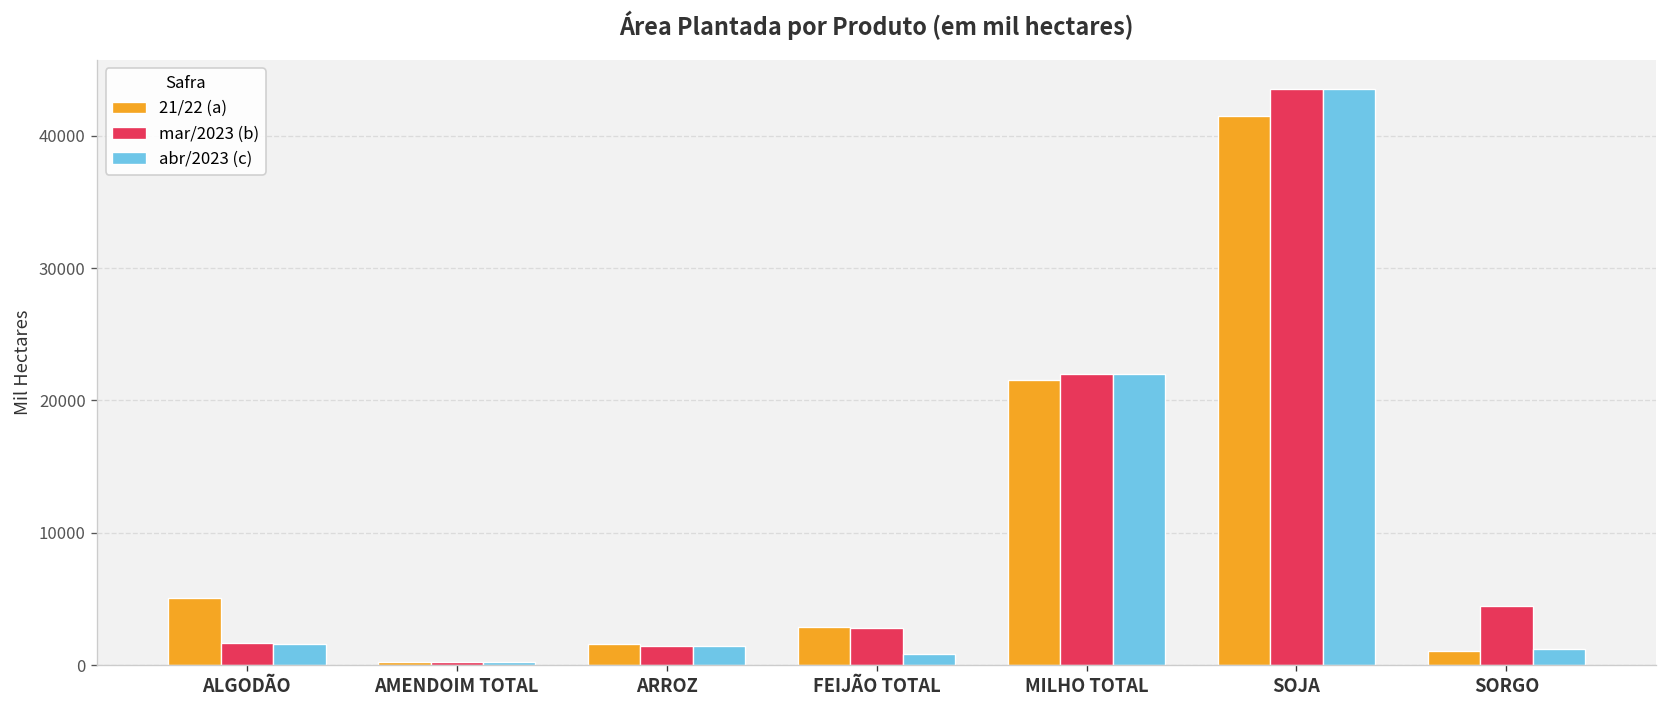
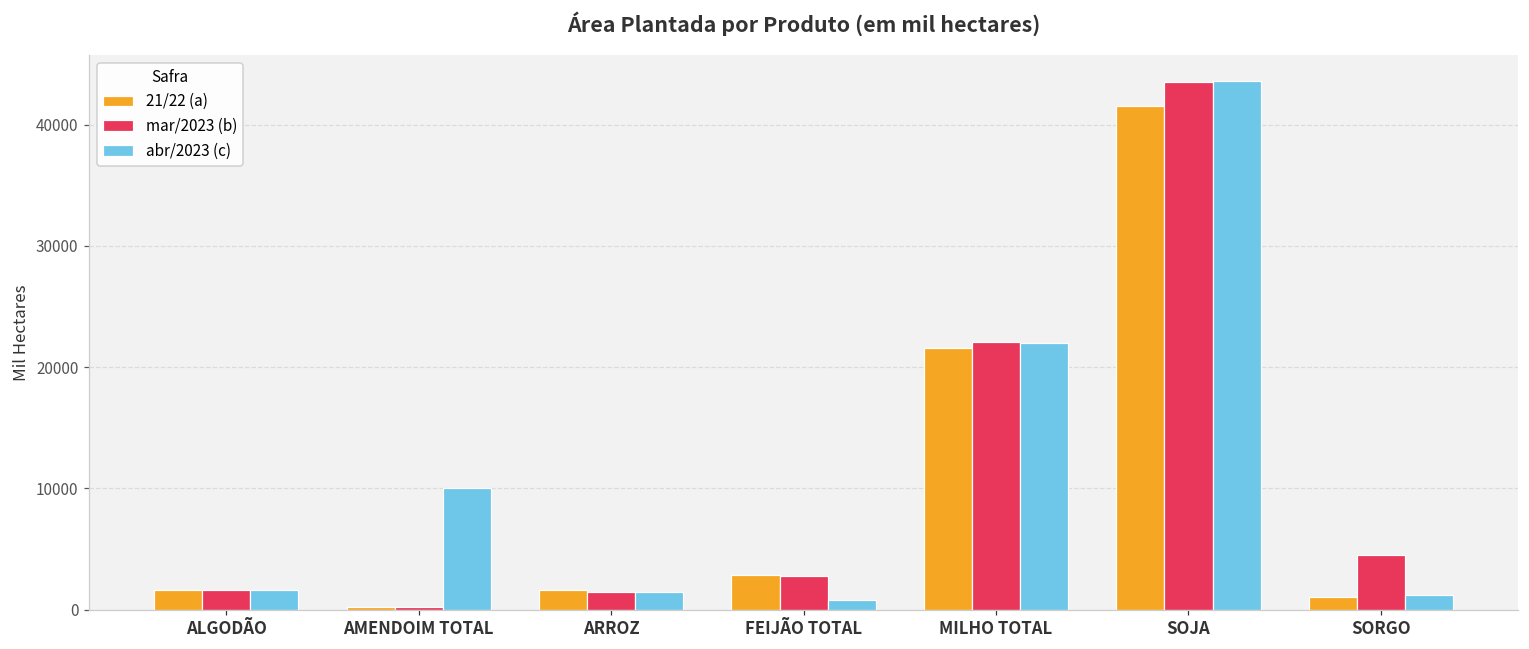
  {
    "21/22 (a)": {
-     "ALGODÃO": 5100,
+     "ALGODÃO": 1600,
      "ARROZ": 1600,
      "FEIJÃO TOTAL": 2900,
      "MILHO TOTAL": 21600,
      "SOJA": 41500,
      "SORGO": 1100
    },
    "mar/2023 (b)": {
      "ALGODÃO": 1700,
      "ARROZ": 1500,
      "FEIJÃO TOTAL": 2800,
      "MILHO TOTAL": 22000,
      "SOJA": 43500,
      "SORGO": 4500
    },
    "abr/2023 (c)": {
      "ALGODÃO": 1600,
-     "AMENDOIM TOTAL": 200,
+     "AMENDOIM TOTAL": 10100,
      "ARROZ": 1500,
      "FEIJÃO TOTAL": 800,
      "MILHO TOTAL": 22000,
      "SOJA": 43600,
      "SORGO": 1200
    }
  }
